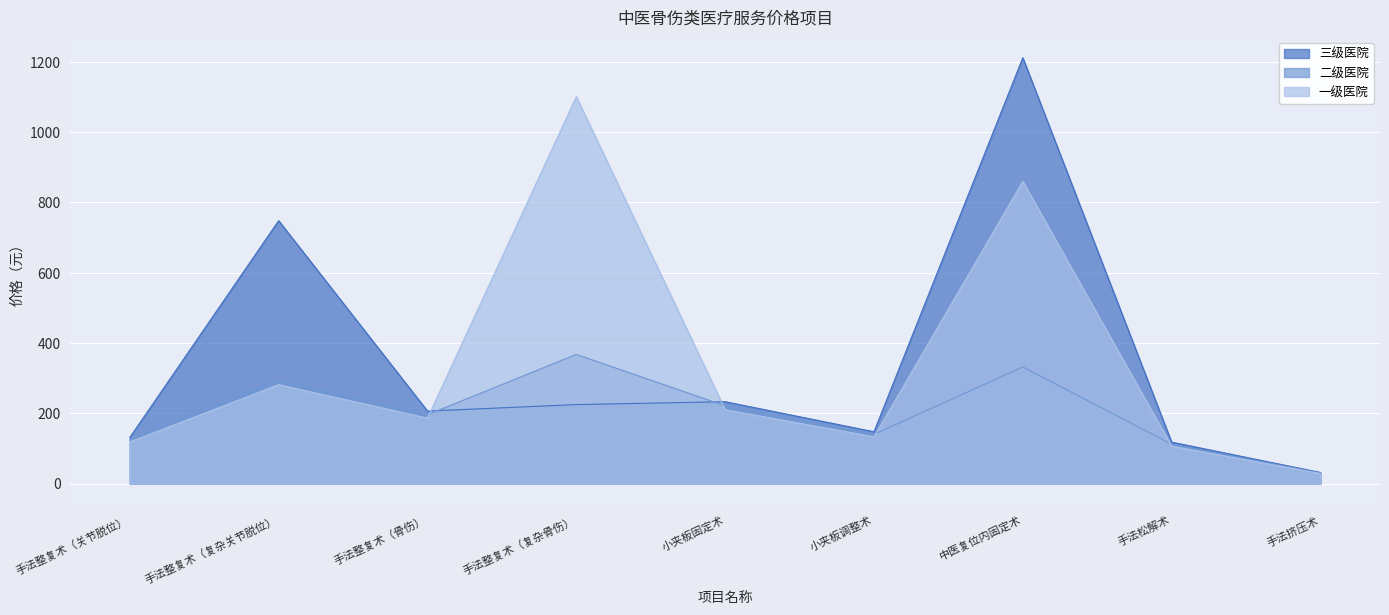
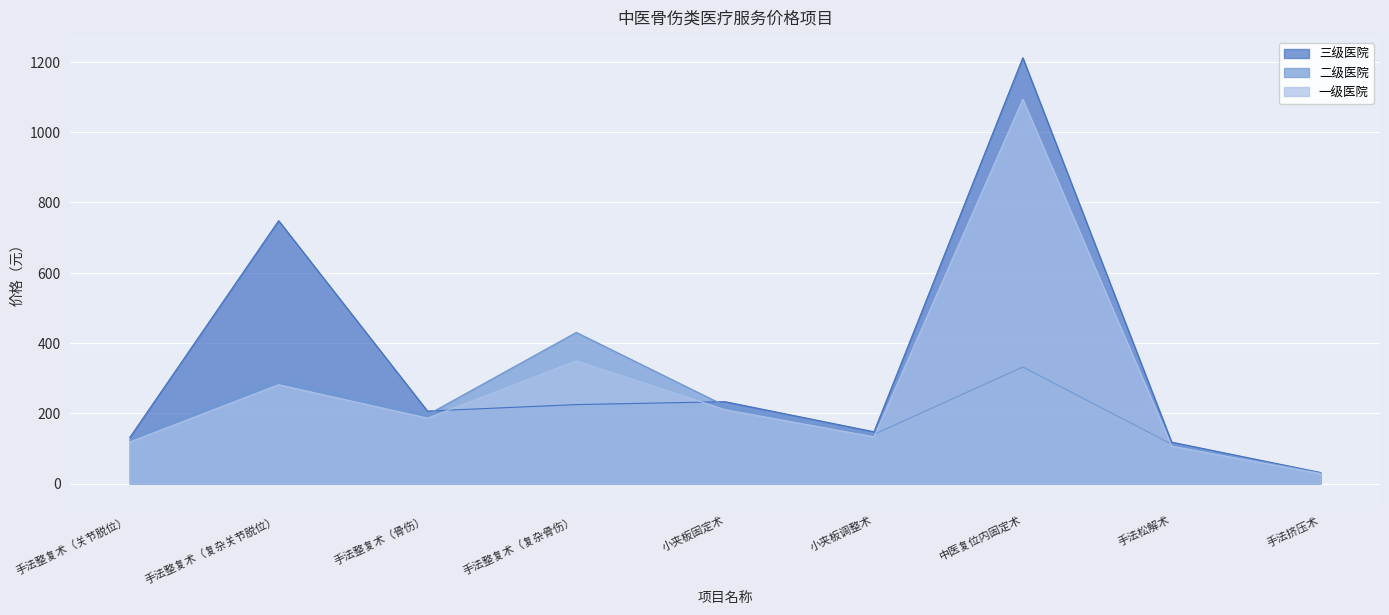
  {
    "三级医院": {
      "手法整复术（复杂关节脱位）": 750,
      "手法整复术（骨伤）": 210,
      "手法整复术（复杂骨伤）": 220,
      "小夹板固定术": 230,
      "小夹板调整术": 150,
      "中医复位内固定术": 1210
    },
    "二级医院": {
      "手法整复术（复杂关节脱位）": 300,
      "手法整复术（骨伤）": 200,
-     "手法整复术（复杂骨伤）": 370,
+     "手法整复术（复杂骨伤）": 430,
      "小夹板固定术": 220,
      "中医复位内固定术": 330
    },
    "一级医院": {
      "手法整复术（复杂关节脱位）": 280,
      "手法整复术（骨伤）": 190,
-     "手法整复术（复杂骨伤）": 1100,
+     "手法整复术（复杂骨伤）": 350,
      "小夹板固定术": 210,
-     "中医复位内固定术": 860
+     "中医复位内固定术": 1090
    }
  }
